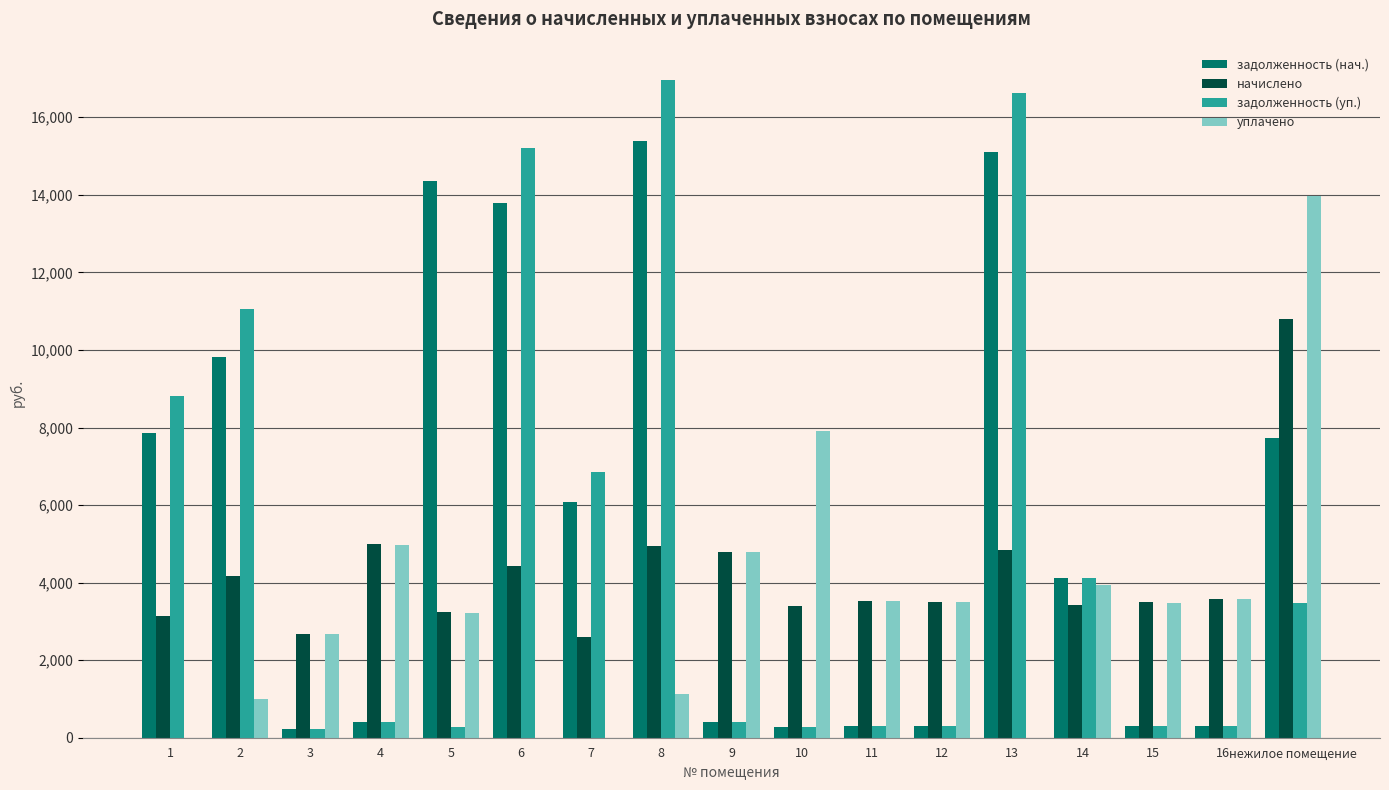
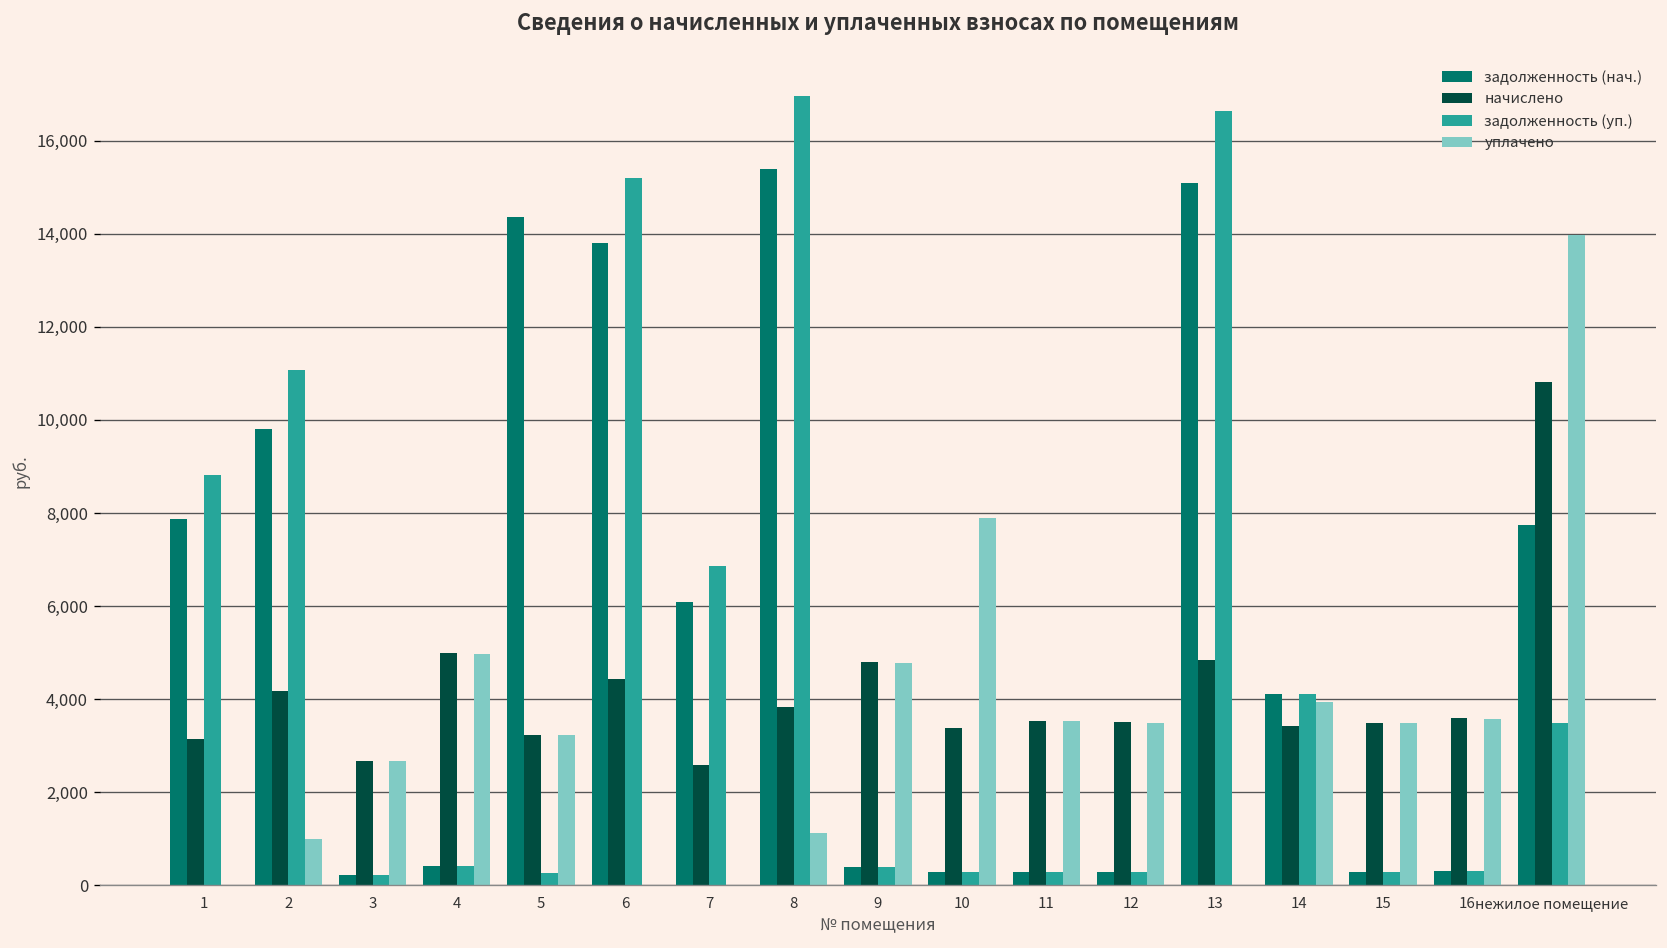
  {
    "задолженность (нач.)": {
      "1": "7,900",
      "2": "9,800",
      "3": "200",
      "4": "400",
      "5": "14,400",
      "6": "13,800",
      "7": "6,100",
      "8": "15,400",
      "9": "400",
      "10": "300",
      "11": "300",
      "12": "300",
      "13": "15,100",
      "14": "4,100",
      "15": "300",
      "16": "300",
      "нежилое помещение": "7,700"
    },
    "начислено": {
      "1": "3,100",
      "2": "4,200",
      "3": "2,700",
      "4": "5,000",
      "5": "3,200",
      "6": "4,400",
      "7": "2,600",
-     "8": "4,900",
+     "8": "3,800",
      "9": "4,800",
      "10": "3,400",
      "11": "3,500",
      "12": "3,500",
      "13": "4,800",
      "14": "3,400",
      "15": "3,500",
      "16": "3,600",
      "нежилое помещение": "10,800"
    },
    "задолженность (уп.)": {
      "1": "8,800",
      "2": "11,100",
      "3": "200",
      "4": "400",
      "5": "300",
      "6": "15,200",
      "7": "6,900",
      "8": "17,000",
      "9": "400",
      "10": "300",
      "11": "300",
      "12": "300",
      "13": "16,600",
      "14": "4,100",
      "15": "300",
      "16": "300",
      "нежилое помещение": "3,500"
    },
    "уплачено": {
      "1": "0",
      "2": "1,000",
      "3": "2,700",
      "4": "5,000",
      "5": "3,200",
      "6": "0",
      "7": "0",
      "8": "1,100",
      "9": "4,800",
      "10": "7,900",
      "11": "3,500",
      "12": "3,500",
      "13": "0",
      "14": "3,900",
      "15": "3,500",
      "16": "3,600",
      "нежилое помещение": "14,000"
    }
  }
